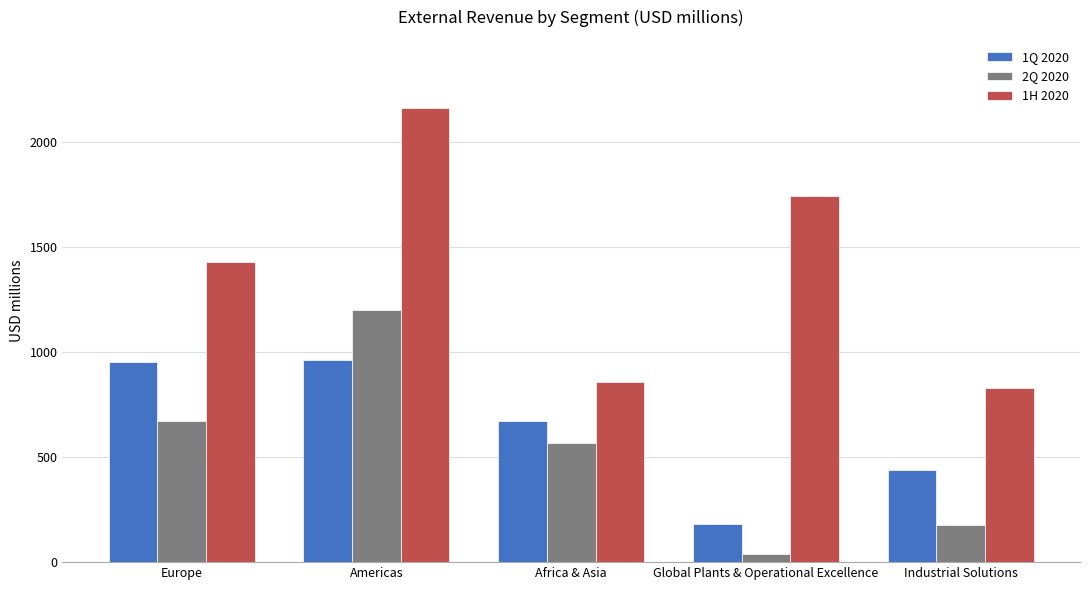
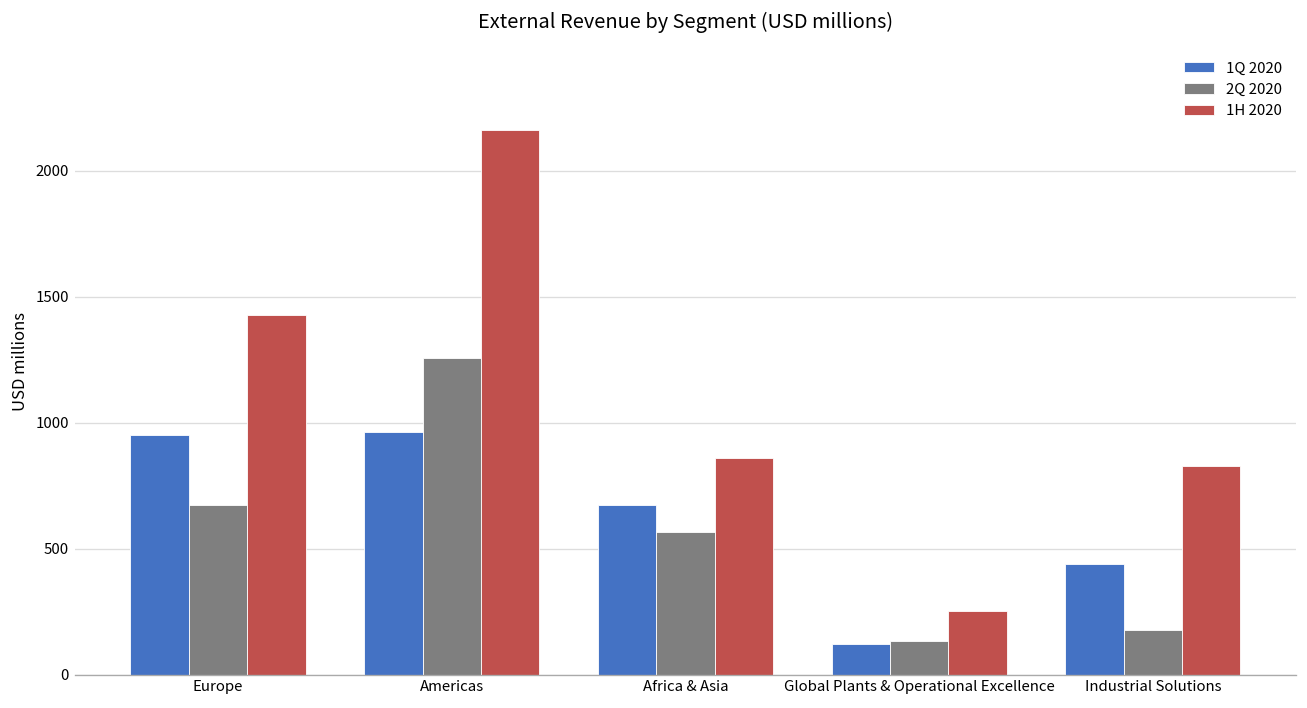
  {
    "1Q 2020": {
      "Europe": 950,
      "Americas": 960,
      "Africa & Asia": 670,
-     "Global Plants & Operational Excellence": 180,
+     "Global Plants & Operational Excellence": 120,
      "Industrial Solutions": 440
    },
    "2Q 2020": {
      "Europe": 670,
-     "Americas": 1200,
+     "Americas": 1260,
      "Africa & Asia": 570,
-     "Global Plants & Operational Excellence": 40,
+     "Global Plants & Operational Excellence": 130,
      "Industrial Solutions": 180
    },
    "1H 2020": {
      "Europe": 1430,
      "Americas": 2160,
      "Africa & Asia": 860,
-     "Global Plants & Operational Excellence": 1740,
+     "Global Plants & Operational Excellence": 250,
      "Industrial Solutions": 830
    }
  }
